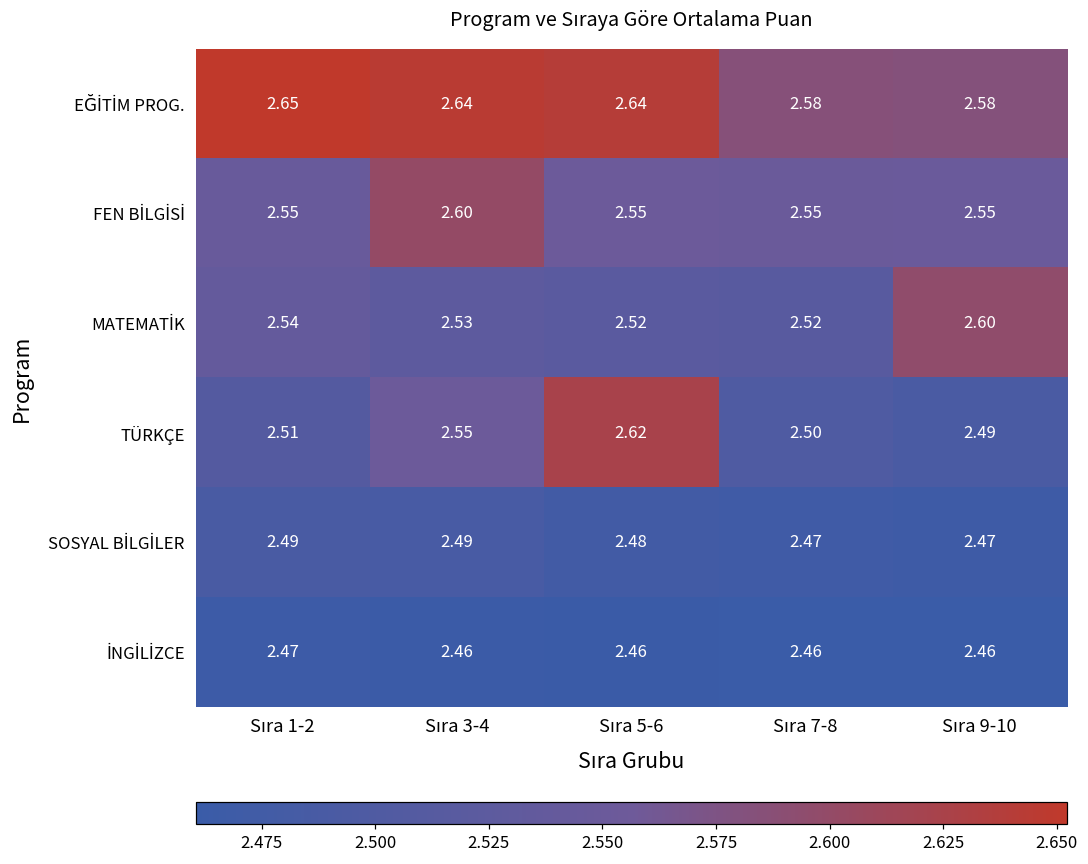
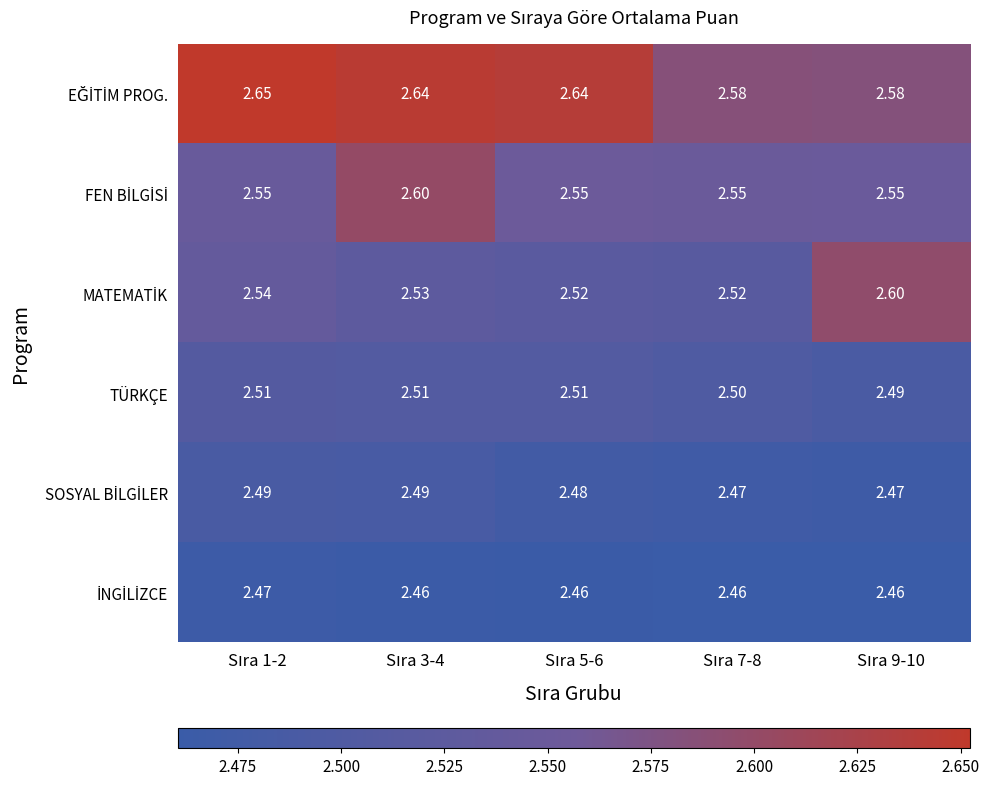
  {
    "EĞİTİM PROG.": {
      "Sıra 1-2": 2.65,
      "Sıra 3-4": 2.64,
      "Sıra 5-6": 2.64,
      "Sıra 7-8": 2.58,
      "Sıra 9-10": 2.58
    },
    "FEN BİLGİSİ": {
      "Sıra 1-2": 2.55,
      "Sıra 3-4": 2.60,
      "Sıra 5-6": 2.55,
      "Sıra 7-8": 2.55,
      "Sıra 9-10": 2.55
    },
    "MATEMATİK": {
      "Sıra 1-2": 2.54,
      "Sıra 3-4": 2.53,
      "Sıra 5-6": 2.52,
      "Sıra 7-8": 2.52,
      "Sıra 9-10": 2.60
    },
    "TÜRKÇE": {
      "Sıra 1-2": 2.51,
-     "Sıra 3-4": 2.55,
-     "Sıra 5-6": 2.62,
+     "Sıra 3-4": 2.51,
+     "Sıra 5-6": 2.51,
      "Sıra 7-8": 2.50,
      "Sıra 9-10": 2.49
    },
    "SOSYAL BİLGİLER": {
      "Sıra 1-2": 2.49,
      "Sıra 3-4": 2.49,
      "Sıra 5-6": 2.48,
      "Sıra 7-8": 2.47,
      "Sıra 9-10": 2.47
    },
    "İNGİLİZCE": {
      "Sıra 1-2": 2.47,
      "Sıra 3-4": 2.46,
      "Sıra 5-6": 2.46,
      "Sıra 7-8": 2.46,
      "Sıra 9-10": 2.46
    }
  }
